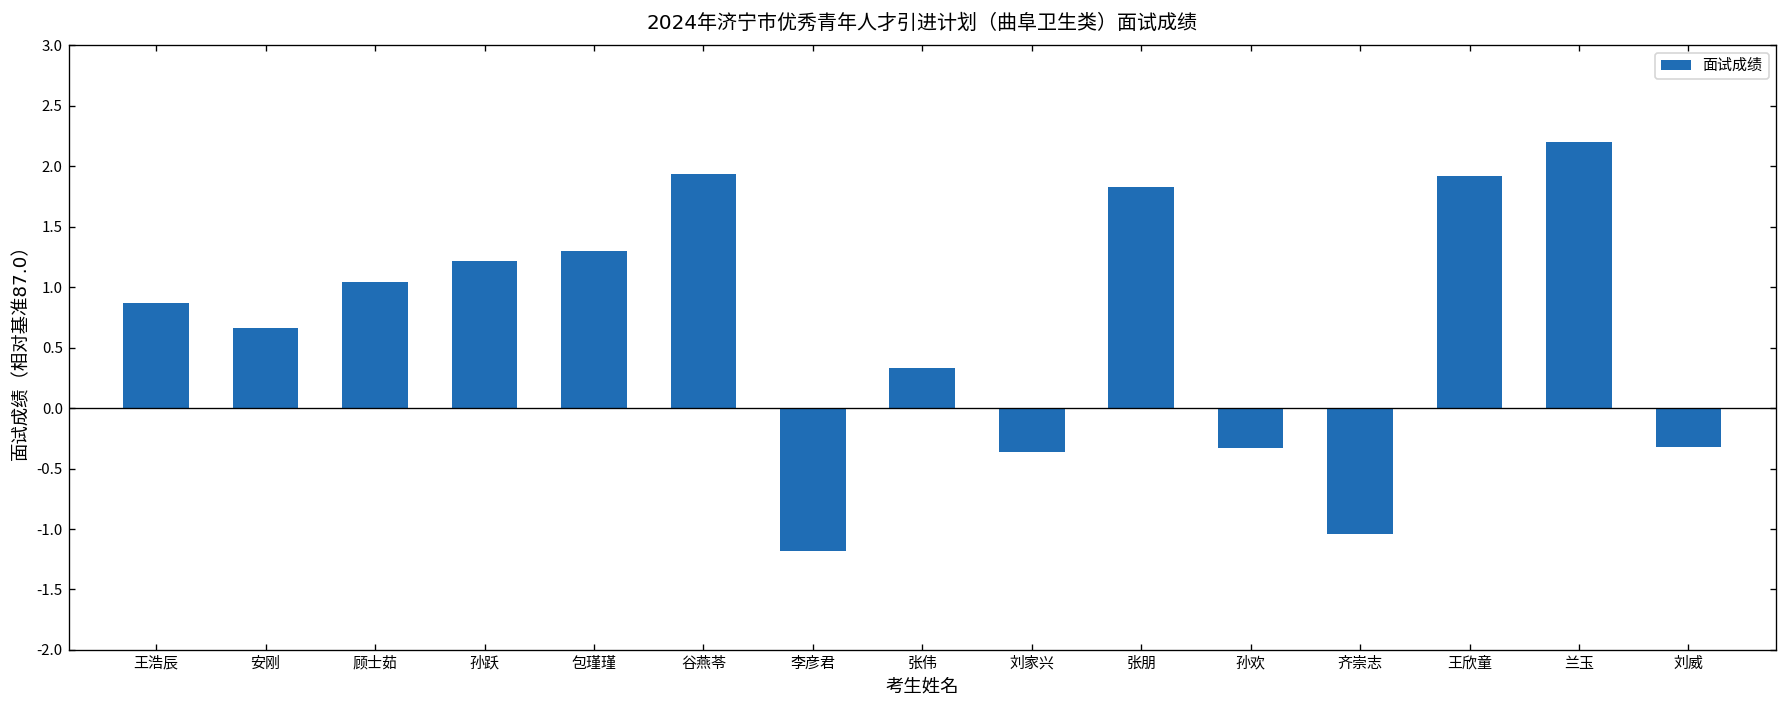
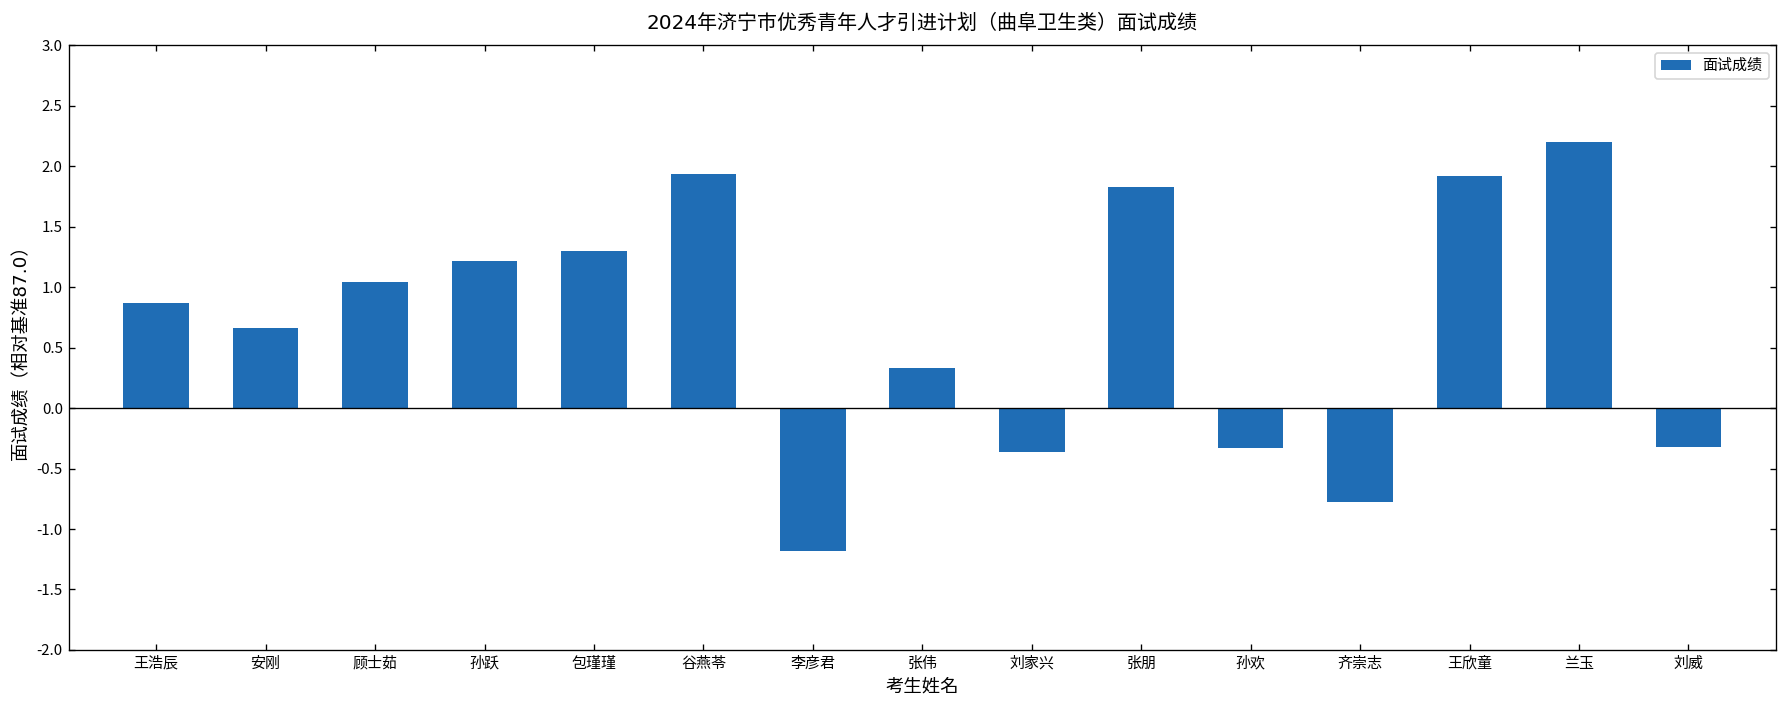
  {
    "王浩辰": 0.87,
    "安刚": 0.66,
    "顾士茹": 1.04,
    "孙跃": 1.22,
    "包瑾瑾": 1.30,
    "谷燕苓": 1.94,
    "李彦君": -1.18,
    "张伟": 0.33,
    "刘家兴": -0.36,
    "张朋": 1.83,
    "孙欢": -0.33,
-   "齐崇志": -1.04,
+   "齐崇志": -0.78,
    "王欣童": 1.92,
    "兰玉": 2.20,
    "刘威": -0.32
  }
